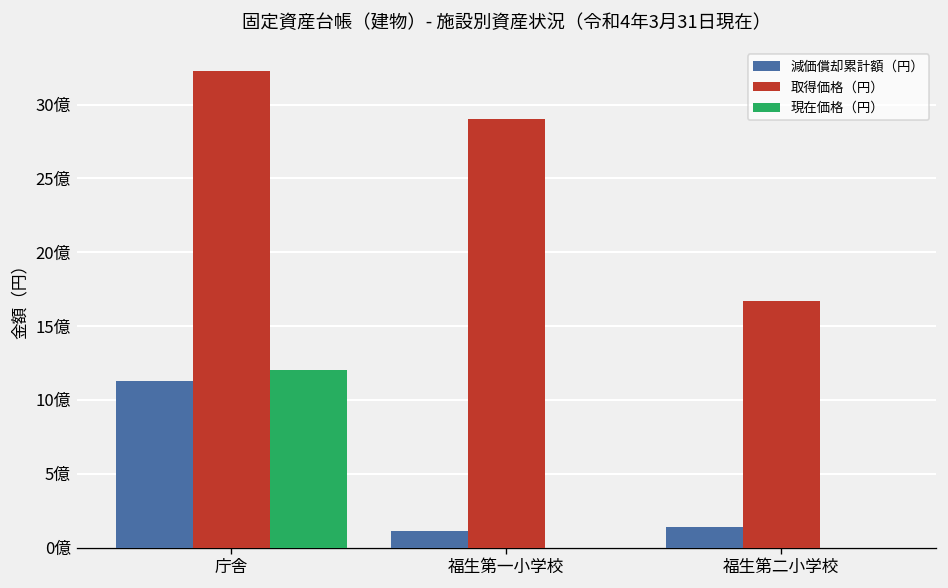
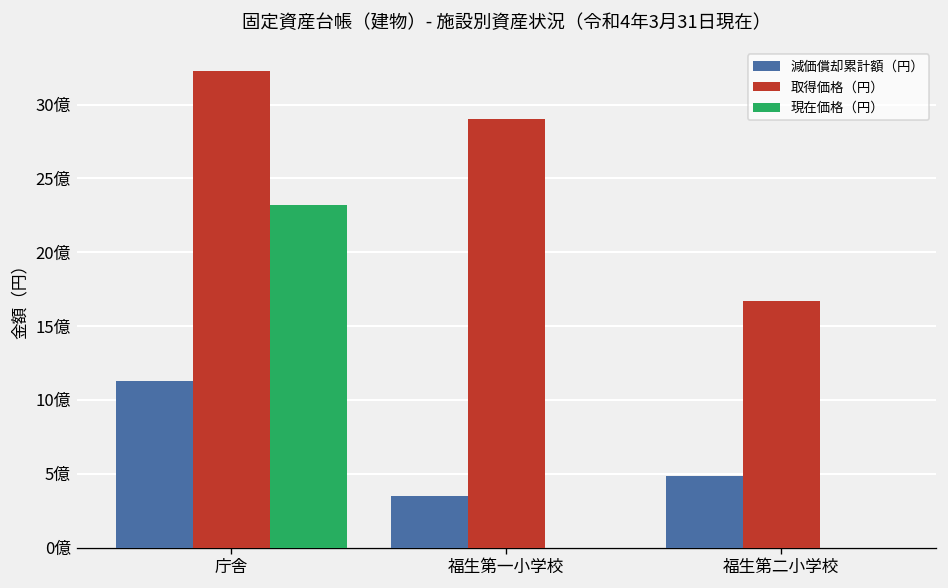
  {
    "減価償却累計額（円）": {
      "庁舎": "11.3億",
-     "福生第一小学校": "1.1億",
-     "福生第二小学校": "1.4億"
+     "福生第一小学校": "3.5億",
+     "福生第二小学校": "4.8億"
    },
    "取得価格（円）": {
      "庁舎": "32.2億",
      "福生第一小学校": "29.0億",
      "福生第二小学校": "16.7億"
    },
    "現在価格（円）": {
-     "庁舎": "12.0億"
+     "庁舎": "23.2億"
    }
  }
